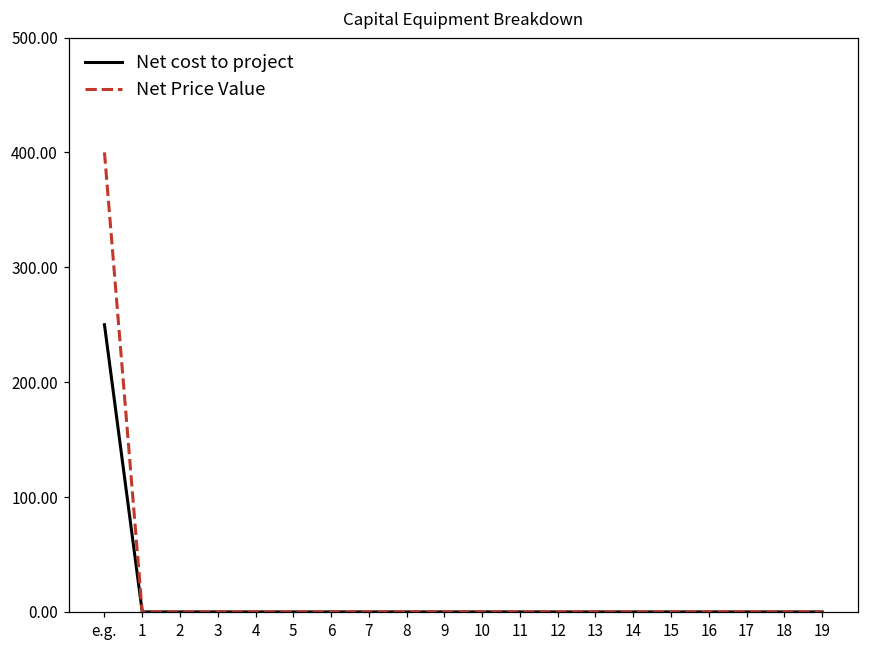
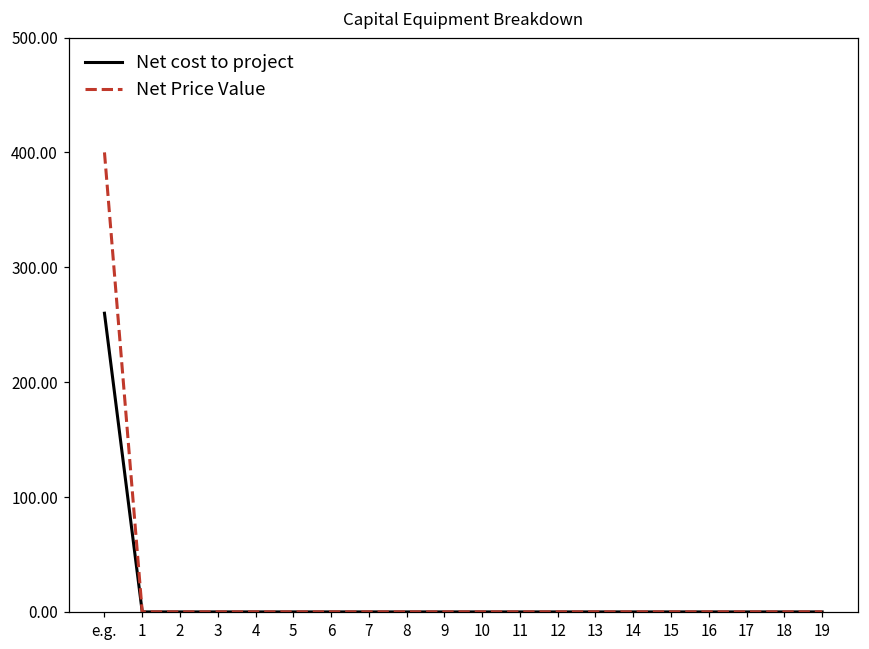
  {
    "Net cost to project": {
-     "e.g.": 250
+     "e.g.": 260
    },
    "Net Price Value": {
      "e.g.": 400
    }
  }
